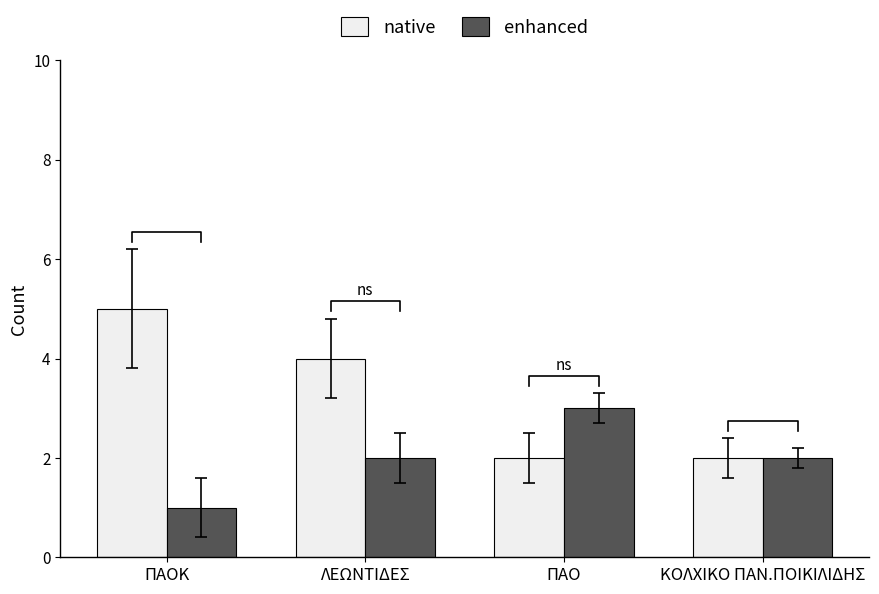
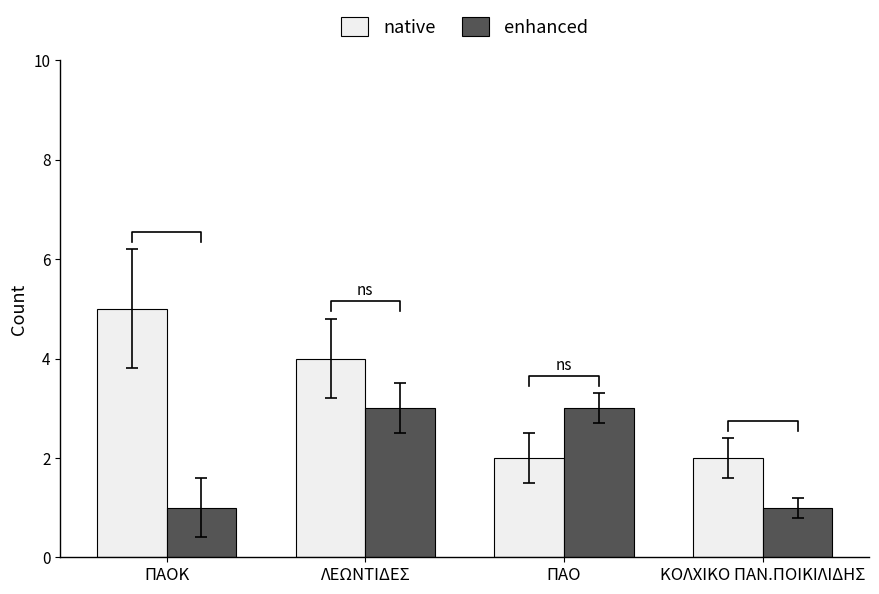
  {
    "native": {
      "ΠΑΟΚ": 5,
      "ΛΕΩΝΤΙΔΕΣ": 4,
      "ΠΑΟ": 2,
      "ΚΟΛΧΙΚΟ ΠΑΝ.ΠΟΙΚΙΛΙΔΗΣ": 2
    },
    "enhanced": {
      "ΠΑΟΚ": 1,
-     "ΛΕΩΝΤΙΔΕΣ": 2,
+     "ΛΕΩΝΤΙΔΕΣ": 3,
      "ΠΑΟ": 3,
-     "ΚΟΛΧΙΚΟ ΠΑΝ.ΠΟΙΚΙΛΙΔΗΣ": 2
+     "ΚΟΛΧΙΚΟ ΠΑΝ.ΠΟΙΚΙΛΙΔΗΣ": 1
    }
  }
